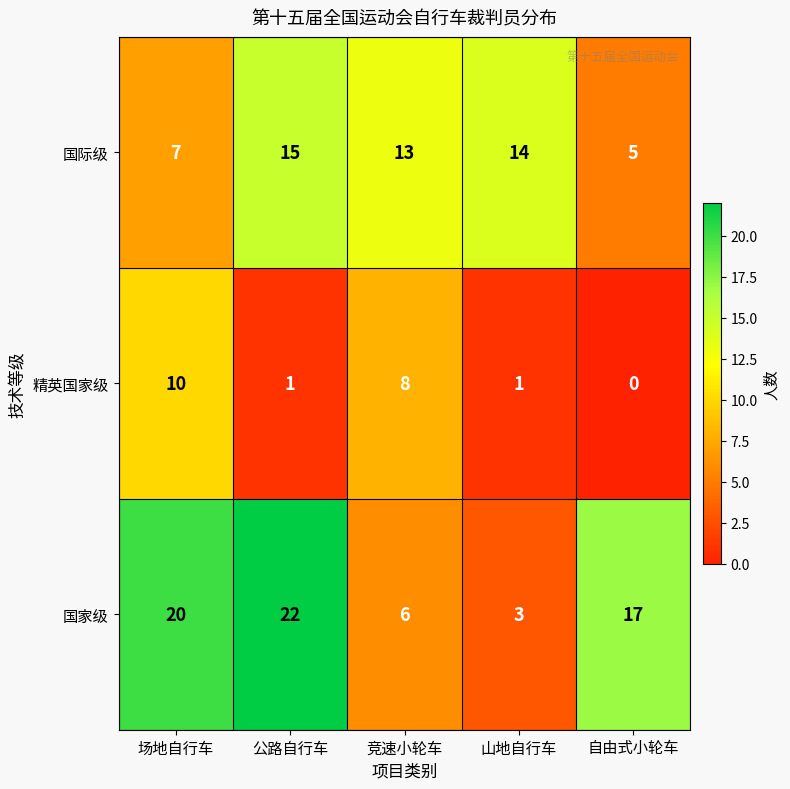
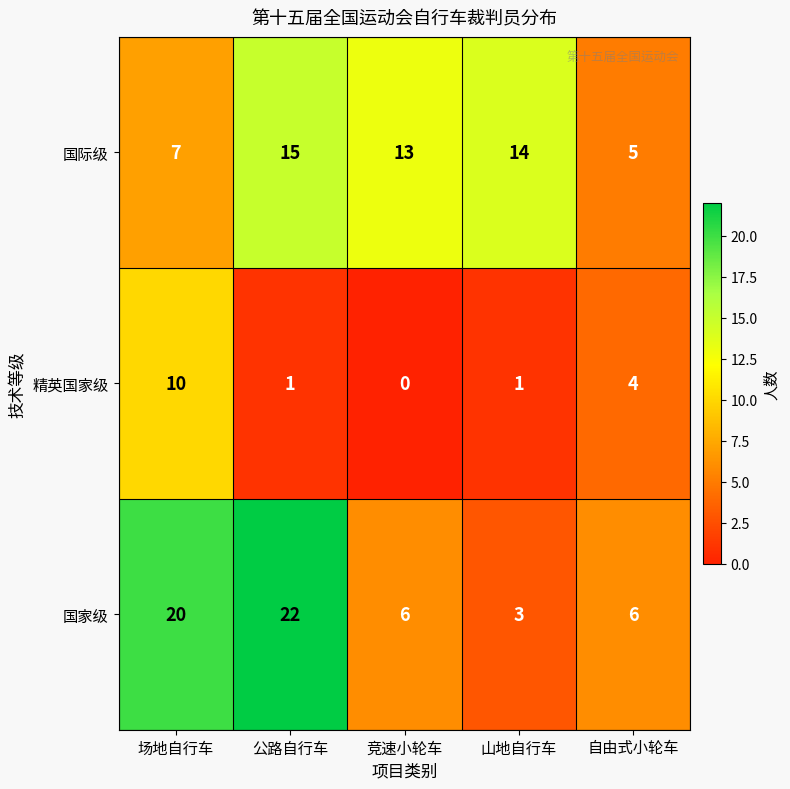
  {
    "国际级": {
      "场地自行车": 7,
      "公路自行车": 15,
      "竞速小轮车": 13,
      "山地自行车": 14
    },
    "精英国家级": {
      "场地自行车": 10,
      "公路自行车": 1,
-     "竞速小轮车": 8,
+     "竞速小轮车": 0,
      "山地自行车": 1,
-     "自由式小轮车": 0
+     "自由式小轮车": 4
    },
    "国家级": {
      "场地自行车": 20,
      "公路自行车": 22,
      "竞速小轮车": 6,
      "山地自行车": 3,
-     "自由式小轮车": 17
+     "自由式小轮车": 6
    }
  }
